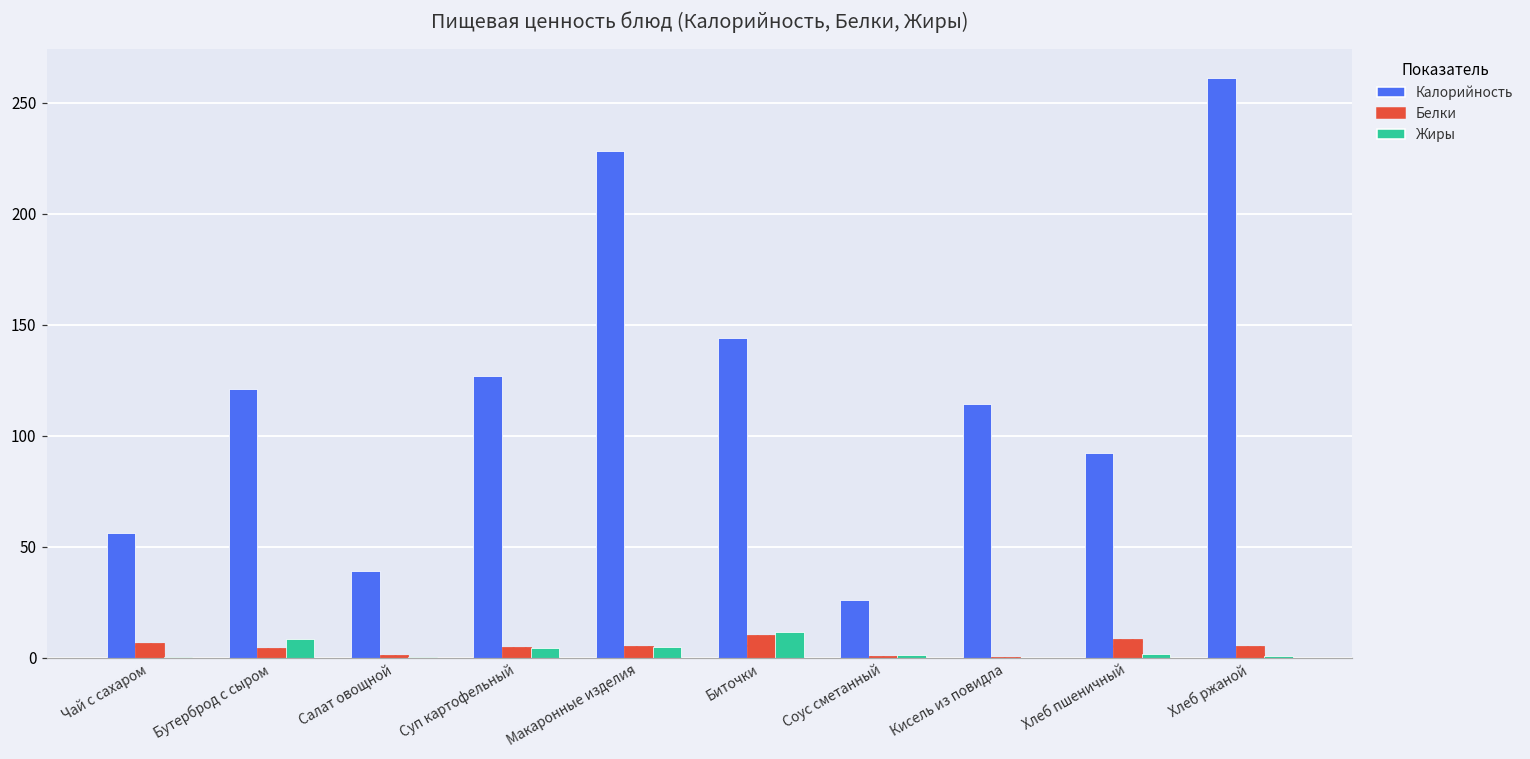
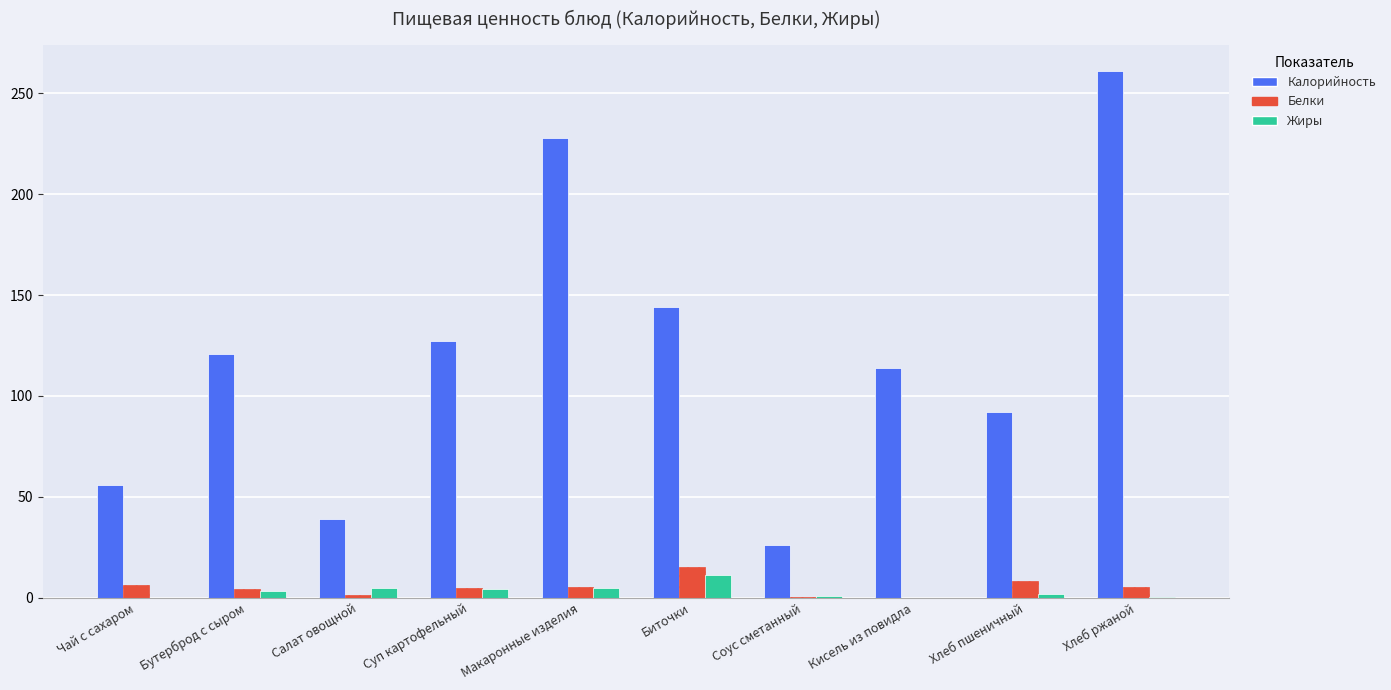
  {
    "Калорийность": {
      "Чай с сахаром": 56,
      "Бутерброд с сыром": 121,
      "Салат овощной": 39,
      "Суп картофельный": 127,
      "Макаронные изделия": 228,
      "Биточки": 144,
      "Соус сметанный": 26,
      "Кисель из повидла": 114,
      "Хлеб пшеничный": 92,
      "Хлеб ржаной": 261
    },
    "Белки": {
      "Чай с сахаром": 7,
      "Бутерброд с сыром": 4,
      "Суп картофельный": 5,
      "Макаронные изделия": 5,
-     "Биточки": 10,
+     "Биточки": 15,
      "Хлеб пшеничный": 8,
      "Хлеб ржаной": 5
    },
    "Жиры": {
-     "Бутерброд с сыром": 9,
-     "Салат овощной": 0,
+     "Бутерброд с сыром": 3,
+     "Салат овощной": 5,
      "Суп картофельный": 5,
      "Макаронные изделия": 5,
      "Биточки": 11,
      "Кисель из повидла": 0,
      "Хлеб пшеничный": 2
    }
  }
